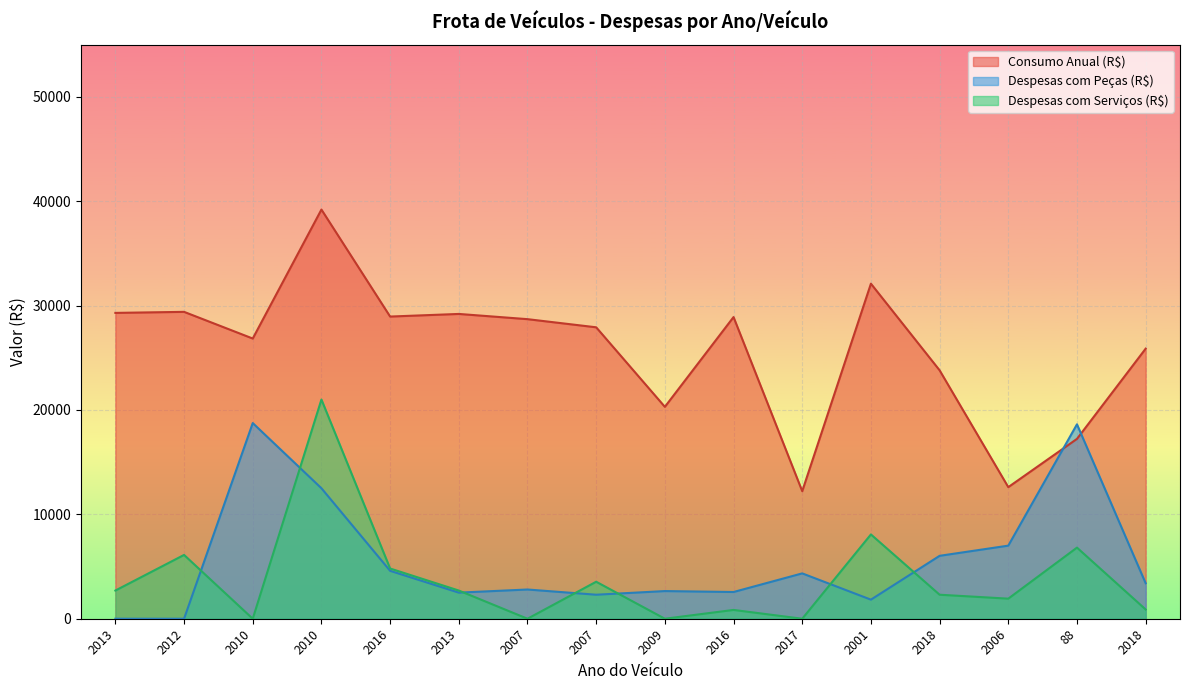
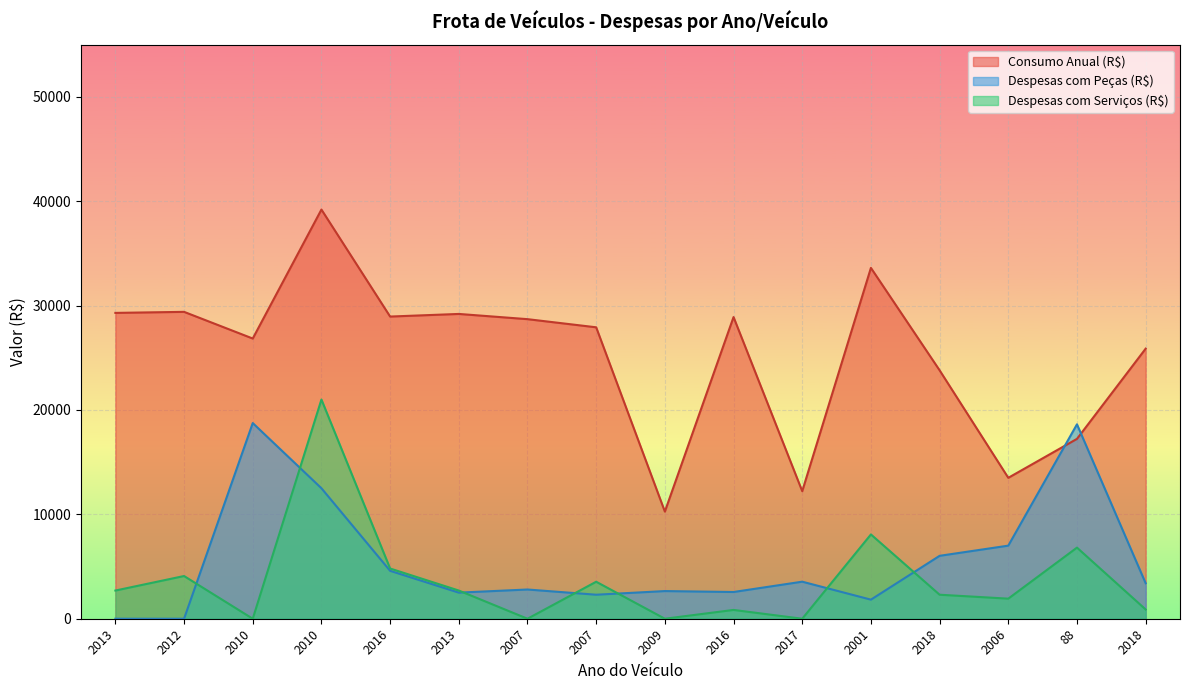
  {
    "Consumo Anual (R$)": {
      "2012": 29400,
-     "2009": 20300,
+     "2009": 10300,
      "2017": 12200,
-     "2001": 32100,
-     "2006": 12600,
+     "2001": 33600,
+     "2006": 13500,
      "88": 17200
    },
    "Despesas com Peças (R$)": {
      "2012": 0,
      "2009": 2700,
-     "2017": 4300,
+     "2017": 3500,
      "2001": 1800,
      "2006": 7000,
      "88": 18600
    },
    "Despesas com Serviços (R$)": {
-     "2012": 6100,
+     "2012": 4100,
      "2009": 0,
      "2017": 0,
      "2001": 8100,
      "2006": 1900,
      "88": 6800
    }
  }
